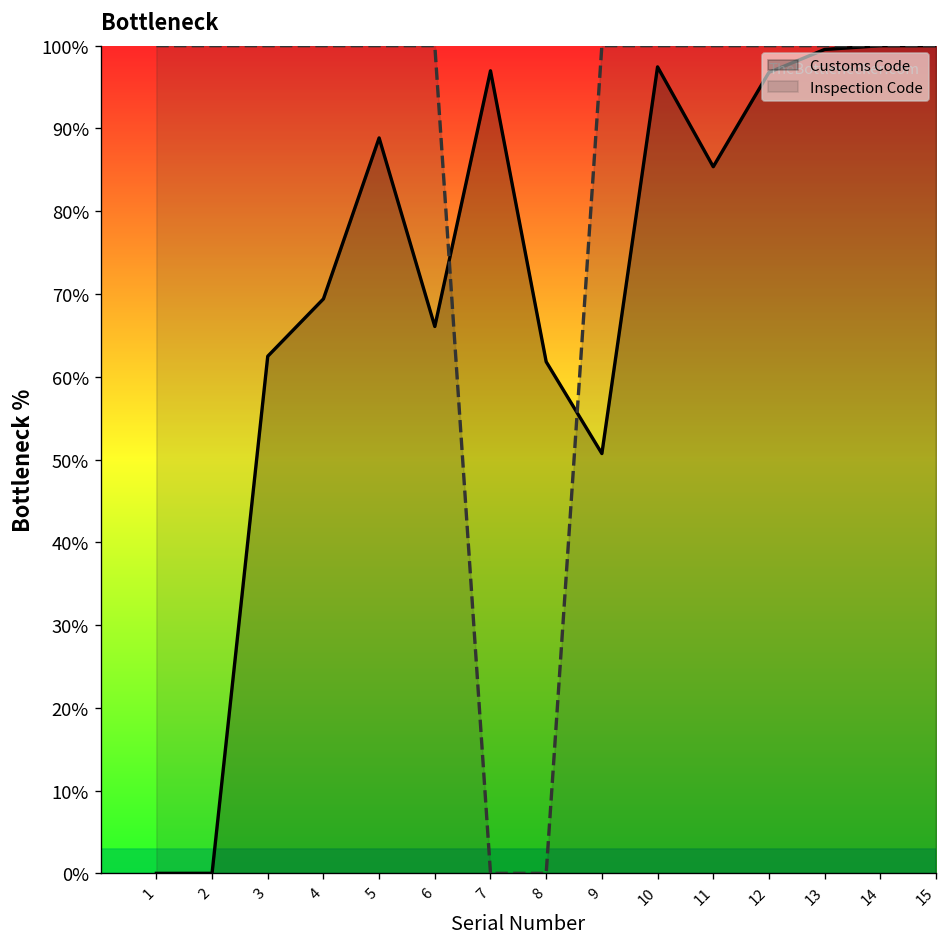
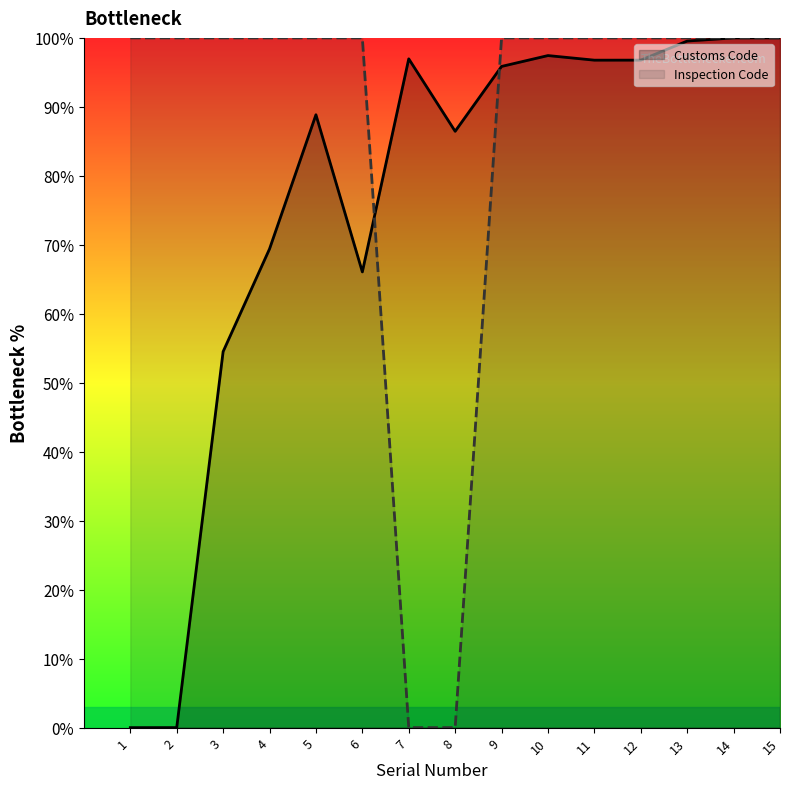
  {
    "Customs Code": {
-     "3": "62%",
+     "3": "55%",
      "4": "69%",
      "5": "89%",
      "6": "66%",
      "7": "97%",
-     "8": "62%",
-     "9": "51%",
+     "8": "86%",
+     "9": "96%",
      "10": "97%",
-     "11": "85%",
+     "11": "97%",
      "13": "100%"
    },
    "Inspection Code": {
      "1": "100%",
      "2": "100%",
      "3": "100%",
      "4": "100%",
      "5": "100%",
      "6": "100%",
      "9": "100%",
      "10": "100%",
      "11": "100%",
      "12": "100%",
      "13": "100%"
    }
  }
